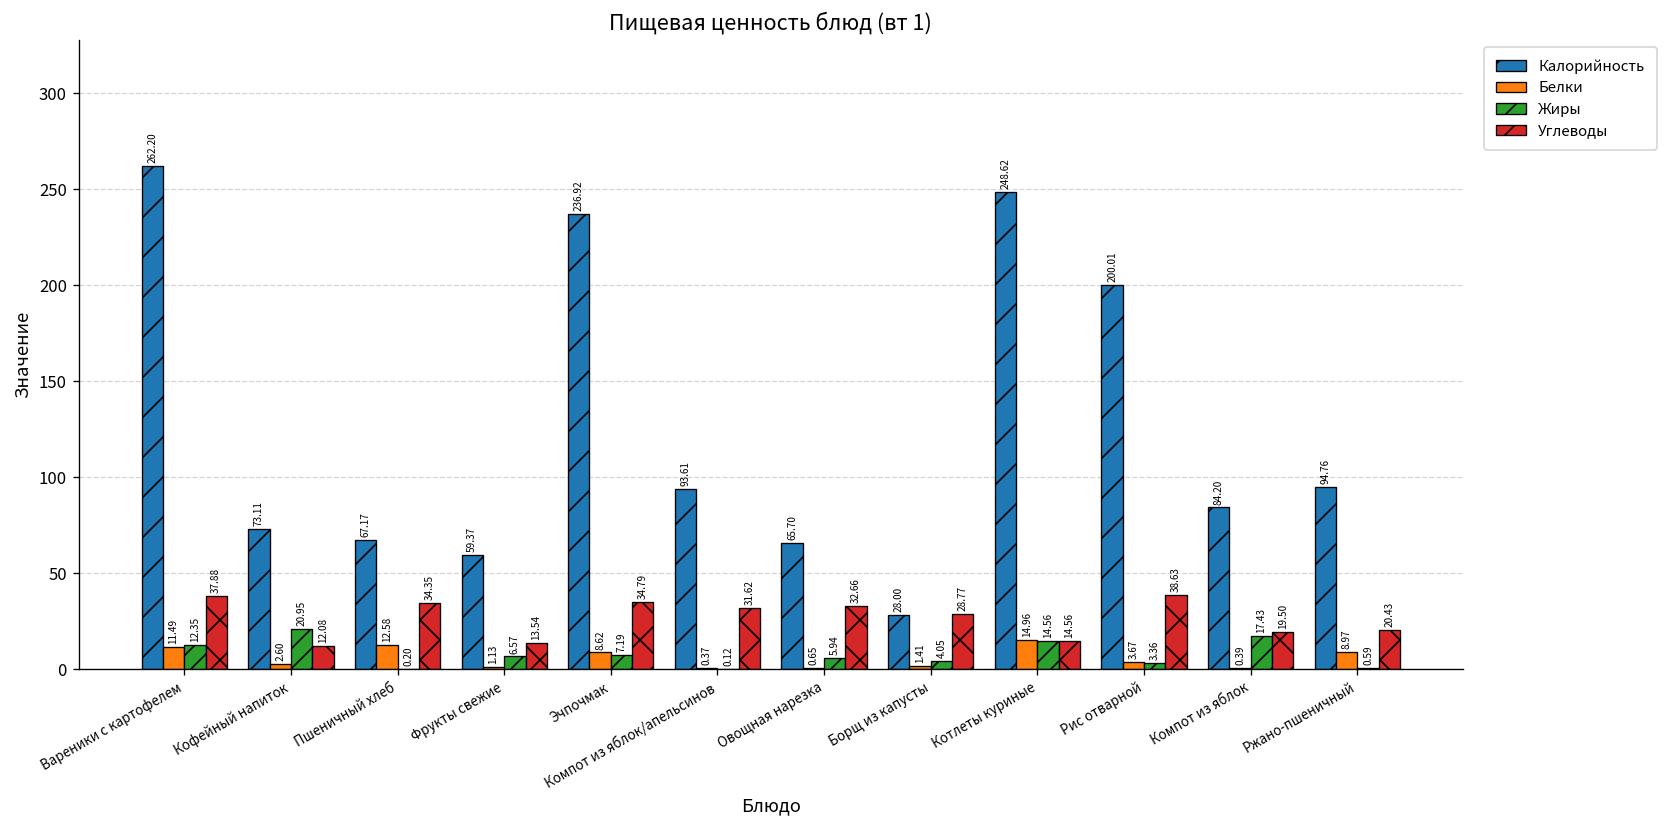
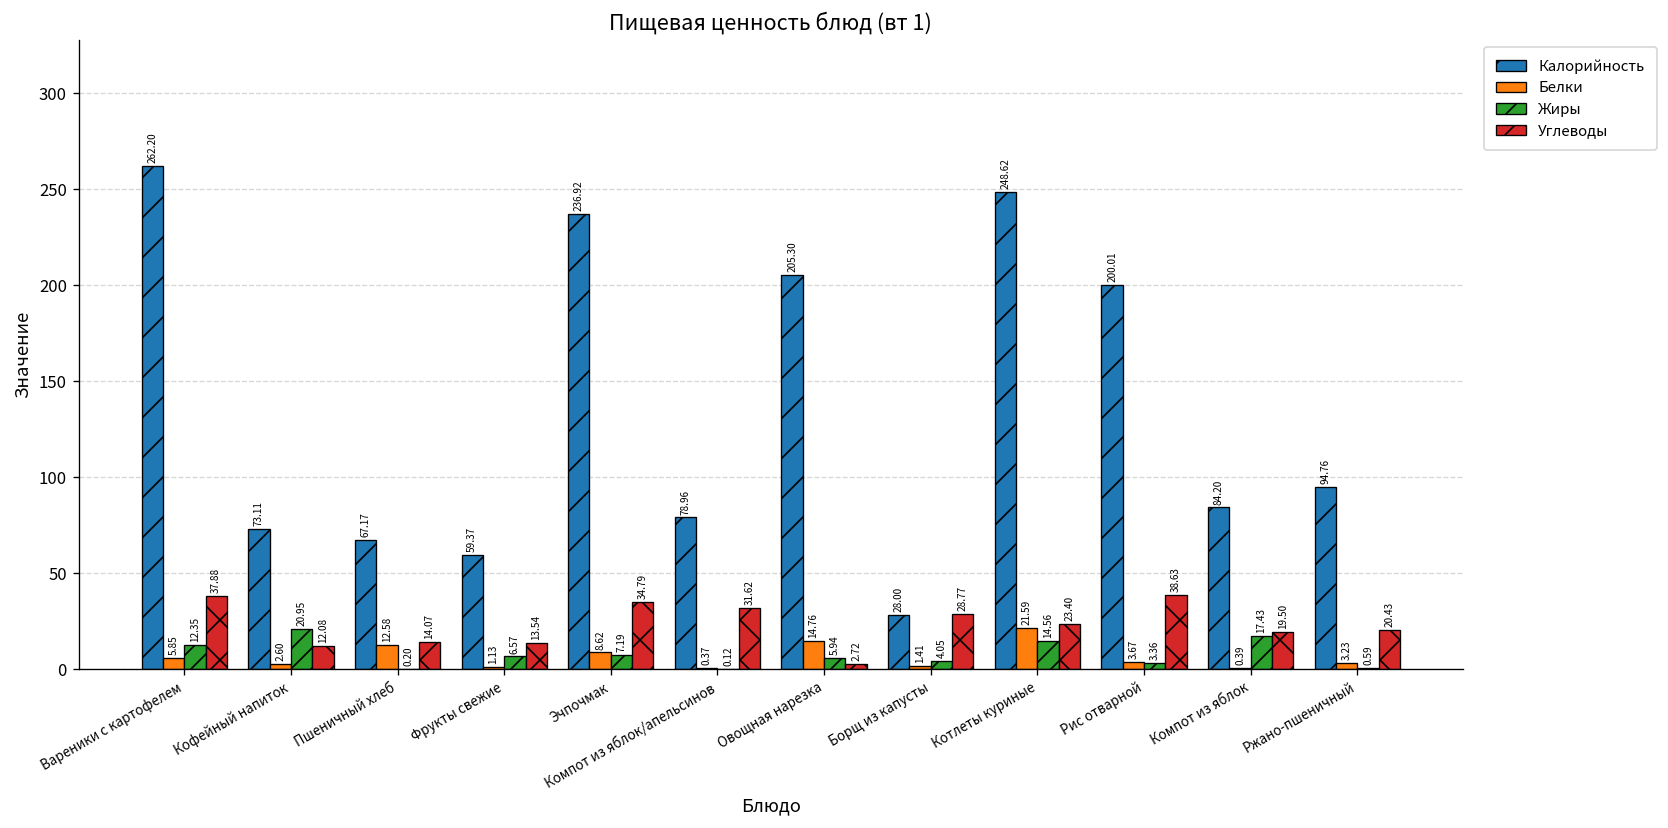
  {
    "Калорийность": {
      "Вареники с картофелем": 262.20,
      "Кофейный напиток": 73.11,
      "Пшеничный хлеб": 67.17,
      "Фрукты свежие": 59.37,
      "Эчпочмак": 236.92,
-     "Компот из яблок/апельсинов": 93.61,
-     "Овощная нарезка": 65.70,
+     "Компот из яблок/апельсинов": 78.96,
+     "Овощная нарезка": 205.30,
      "Борщ из капусты": 28.00,
      "Котлеты куриные": 248.62,
      "Рис отварной": 200.01,
      "Компот из яблок": 84.20,
      "Ржано-пшеничный": 94.76
    },
    "Белки": {
-     "Вареники с картофелем": 11.49,
+     "Вареники с картофелем": 5.85,
      "Кофейный напиток": 2.60,
      "Пшеничный хлеб": 12.58,
      "Фрукты свежие": 1.13,
      "Эчпочмак": 8.62,
      "Компот из яблок/апельсинов": 0.37,
-     "Овощная нарезка": 0.65,
+     "Овощная нарезка": 14.76,
      "Борщ из капусты": 1.41,
-     "Котлеты куриные": 14.96,
+     "Котлеты куриные": 21.59,
      "Рис отварной": 3.67,
      "Компот из яблок": 0.39,
-     "Ржано-пшеничный": 8.97
+     "Ржано-пшеничный": 3.23
    },
    "Жиры": {
      "Вареники с картофелем": 12.35,
      "Кофейный напиток": 20.95,
      "Пшеничный хлеб": 0.20,
      "Фрукты свежие": 6.57,
      "Эчпочмак": 7.19,
      "Компот из яблок/апельсинов": 0.12,
      "Овощная нарезка": 5.94,
      "Борщ из капусты": 4.05,
      "Котлеты куриные": 14.56,
      "Рис отварной": 3.36,
      "Компот из яблок": 17.43,
      "Ржано-пшеничный": 0.59
    },
    "Углеводы": {
      "Вареники с картофелем": 37.88,
      "Кофейный напиток": 12.08,
-     "Пшеничный хлеб": 34.35,
+     "Пшеничный хлеб": 14.07,
      "Фрукты свежие": 13.54,
      "Эчпочмак": 34.79,
      "Компот из яблок/апельсинов": 31.62,
-     "Овощная нарезка": 32.66,
+     "Овощная нарезка": 2.72,
      "Борщ из капусты": 28.77,
-     "Котлеты куриные": 14.56,
+     "Котлеты куриные": 23.40,
      "Рис отварной": 38.63,
      "Компот из яблок": 19.50,
      "Ржано-пшеничный": 20.43
    }
  }
